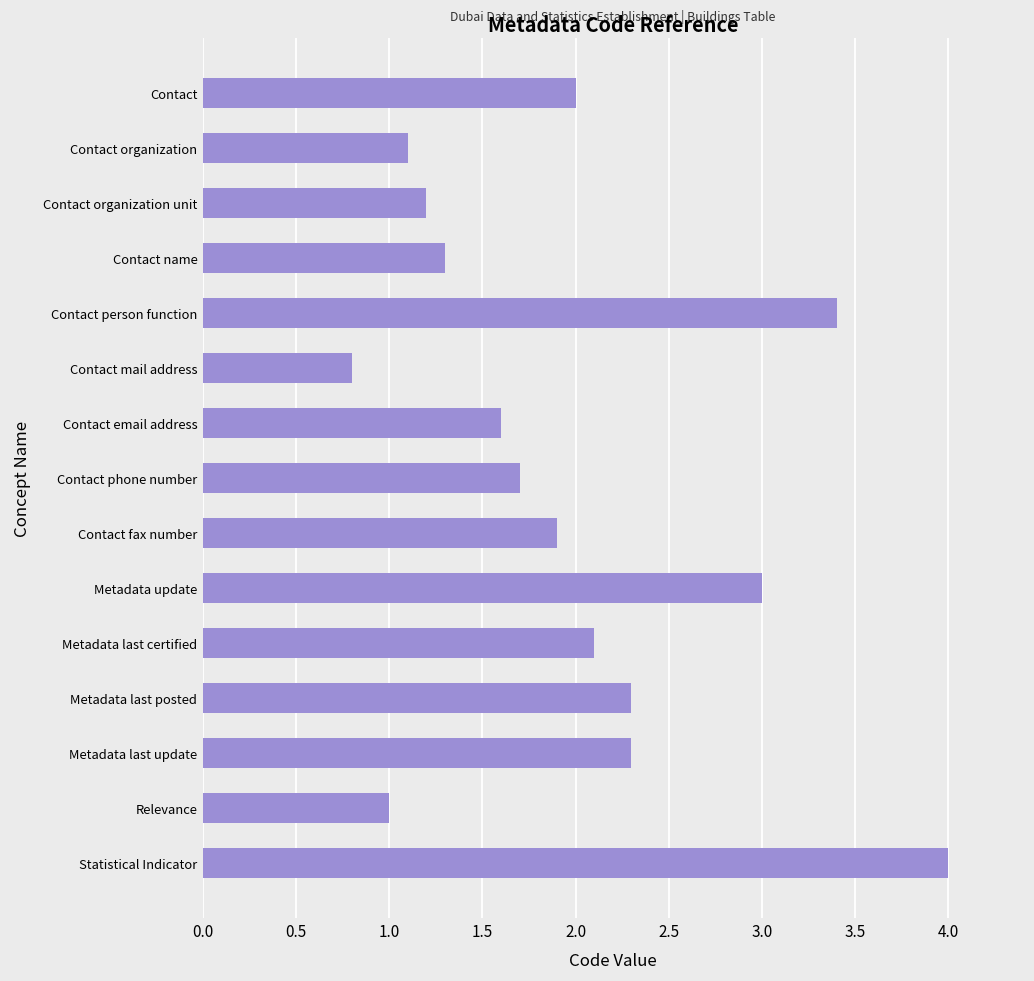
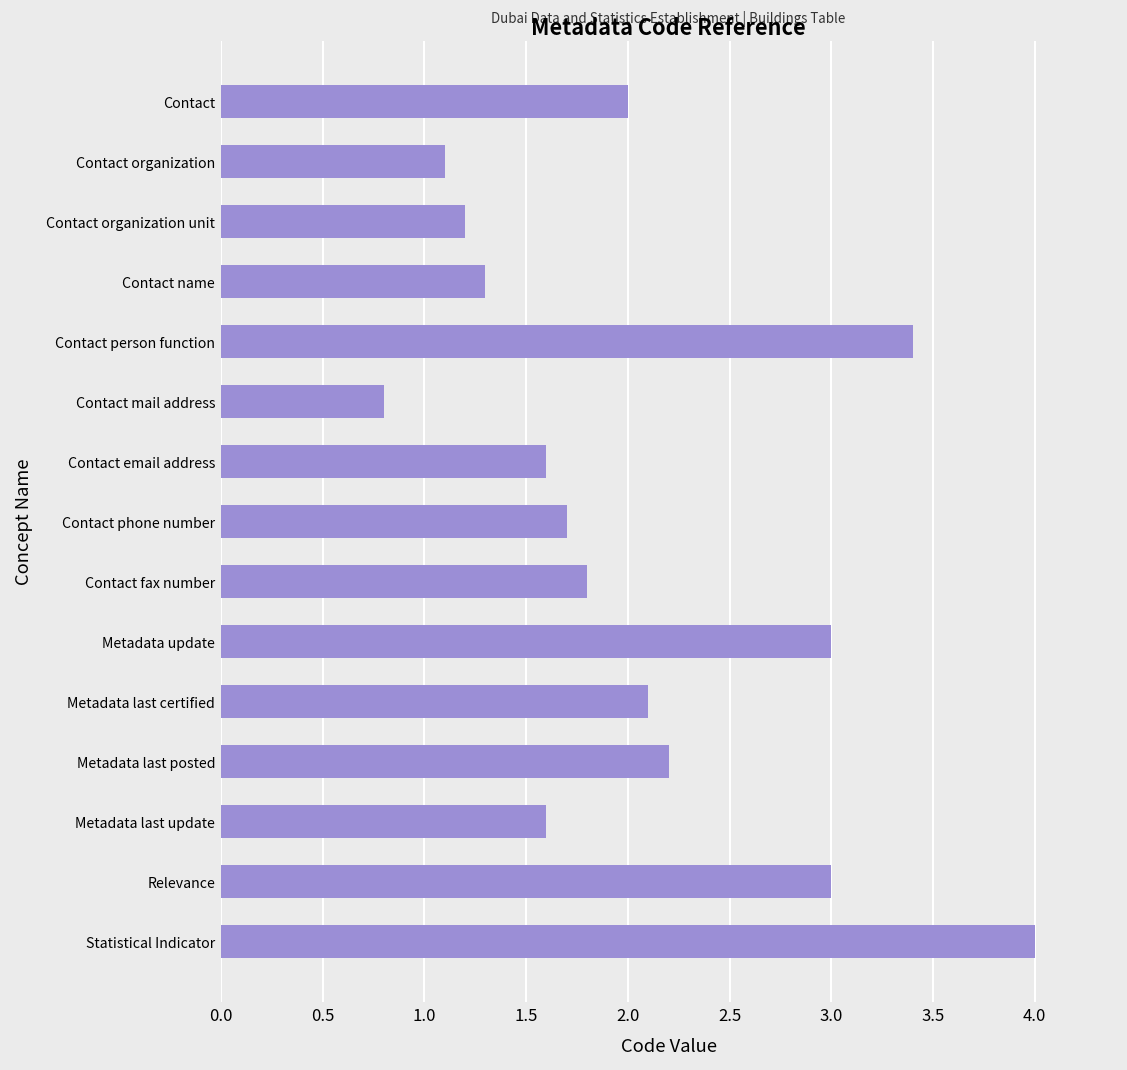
  {
    "Contact": 2.0,
    "Contact organization": 1.1,
    "Contact organization unit": 1.2,
    "Contact name": 1.3,
    "Contact person function": 3.4,
    "Contact mail address": 0.8,
    "Contact email address": 1.6,
    "Contact phone number": 1.7,
-   "Contact fax number": 1.9,
+   "Contact fax number": 1.8,
    "Metadata update": 3.0,
    "Metadata last certified": 2.1,
-   "Metadata last posted": 2.3,
-   "Metadata last update": 2.3,
-   "Relevance": 1,
+   "Metadata last posted": 2.2,
+   "Metadata last update": 1.6,
+   "Relevance": 3,
    "Statistical Indicator": 4.0
  }
